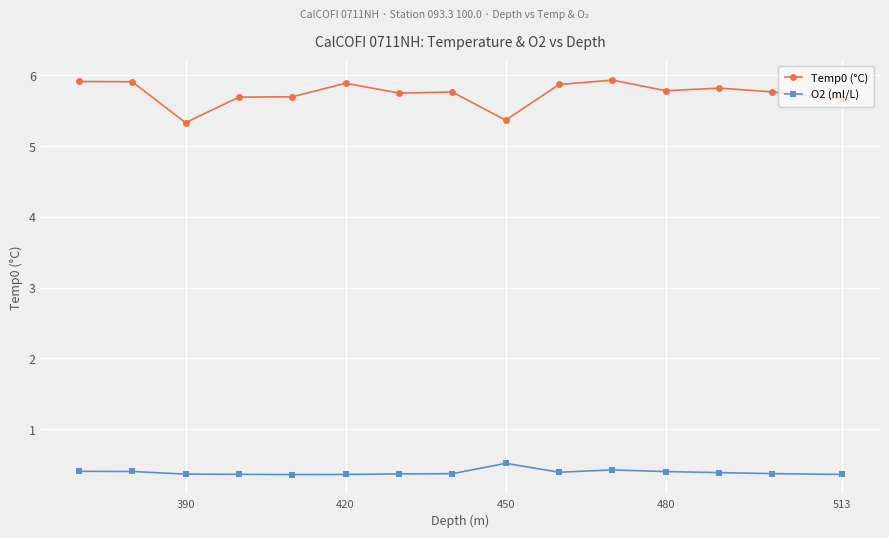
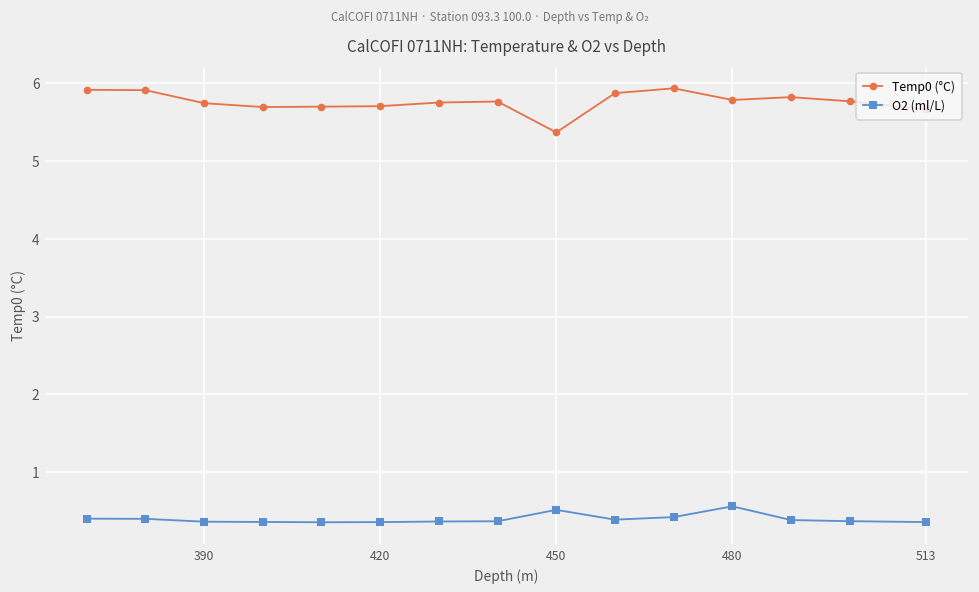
  {
    "Temp0 (°C)": {
-     "390": 5.3,
-     "420": 5.9,
+     "390": 5.7,
+     "420": 5.7,
      "450": 5.4,
      "480": 5.8
    },
    "O2 (ml/L)": {
      "390": 0.4,
      "420": 0.4,
      "450": 0.5,
-     "480": 0.4,
+     "480": 0.6,
      "513": 0.4
    }
  }
